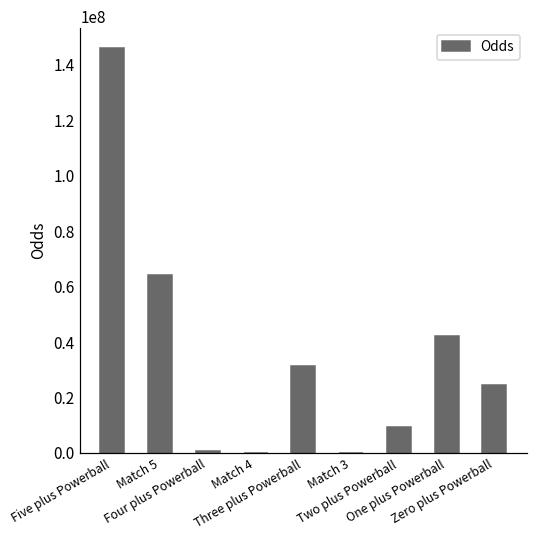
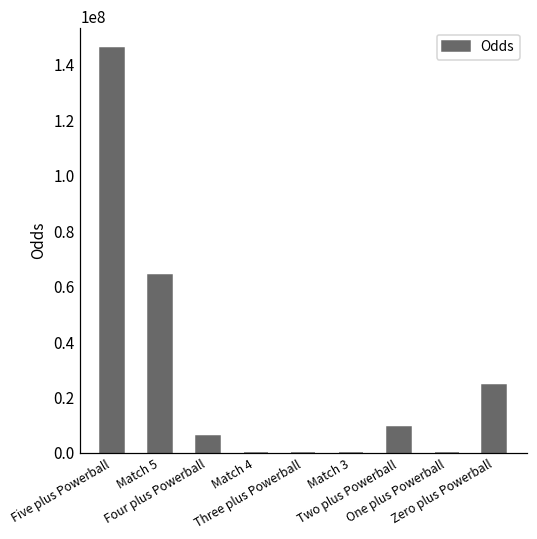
  {
    "Five plus Powerball": 146000000,
    "Match 5": 64000000,
-   "Four plus Powerball": 1000000,
-   "Three plus Powerball": 31000000,
+   "Four plus Powerball": 6000000,
+   "Three plus Powerball": 0,
    "Two plus Powerball": 9000000,
-   "One plus Powerball": 42000000,
+   "One plus Powerball": 0,
    "Zero plus Powerball": 24000000
  }
